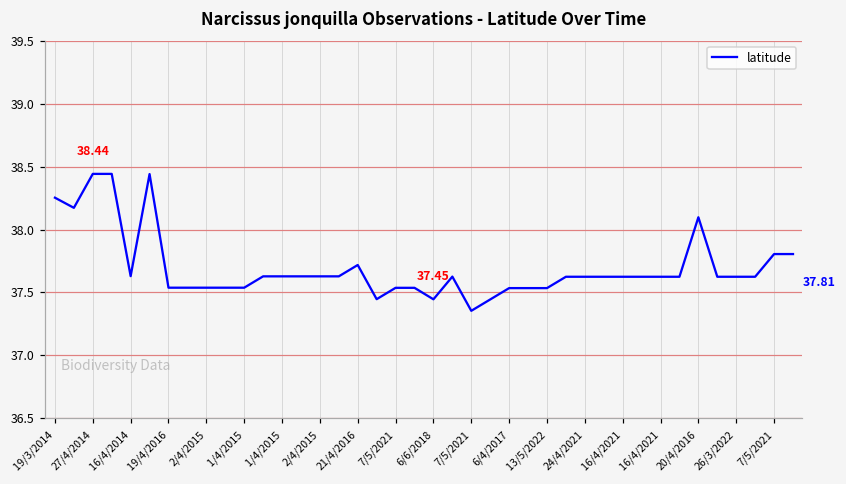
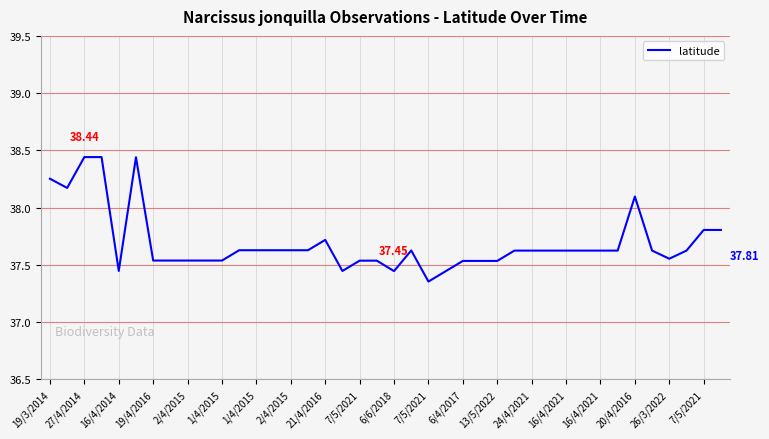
  {
    "19/3/2014": 38.25,
-   "16/4/2014": 37.63,
+   "16/4/2014": 37.45,
    "21/4/2016": 37.72,
    "20/4/2016": 38.10,
-   "26/3/2022": 37.62
+   "26/3/2022": 37.55
  }
